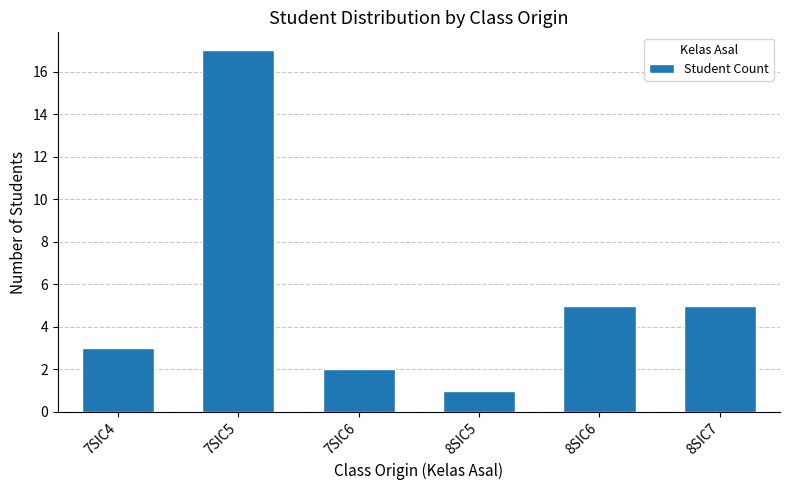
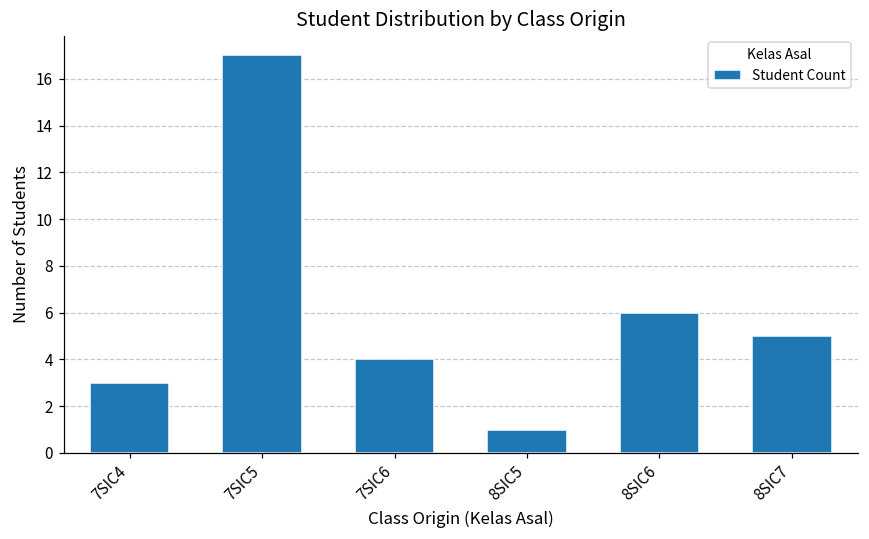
  {
    "7SIC4": 3,
    "7SIC5": 17,
-   "7SIC6": 2,
+   "7SIC6": 4,
    "8SIC5": 1,
-   "8SIC6": 5,
+   "8SIC6": 6,
    "8SIC7": 5
  }
